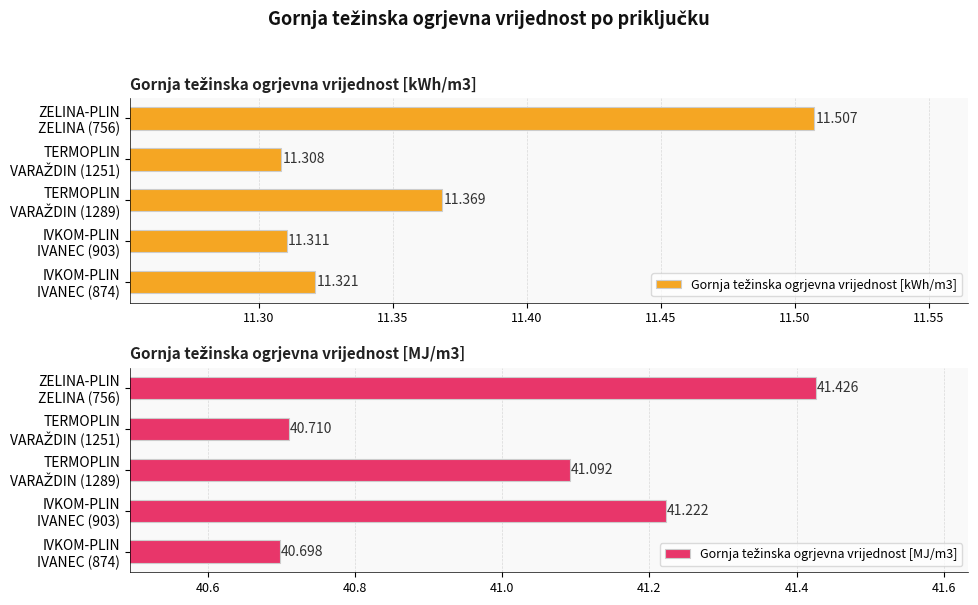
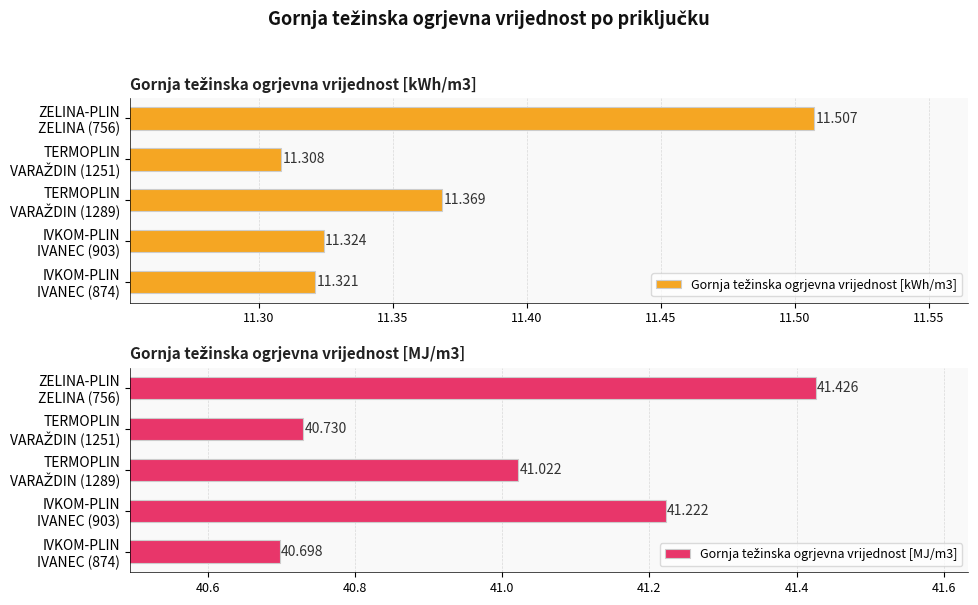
  {
    "Gornja težinska ogrjevna vrijednost [kWh/m3]": {
      "ZELINA-PLIN ZELINA (756)": 11.507,
      "TERMOPLIN VARAŽDIN (1251)": 11.308,
      "TERMOPLIN VARAŽDIN (1289)": 11.369,
-     "IVKOM-PLIN IVANEC (903)": 11.311,
+     "IVKOM-PLIN IVANEC (903)": 11.324,
      "IVKOM-PLIN IVANEC (874)": 11.321
    },
    "Gornja težinska ogrjevna vrijednost [MJ/m3]": {
      "ZELINA-PLIN ZELINA (756)": 41.426,
-     "TERMOPLIN VARAŽDIN (1251)": 40.710,
-     "TERMOPLIN VARAŽDIN (1289)": 41.092,
+     "TERMOPLIN VARAŽDIN (1251)": 40.730,
+     "TERMOPLIN VARAŽDIN (1289)": 41.022,
      "IVKOM-PLIN IVANEC (903)": 41.222,
      "IVKOM-PLIN IVANEC (874)": 40.698
    }
  }
